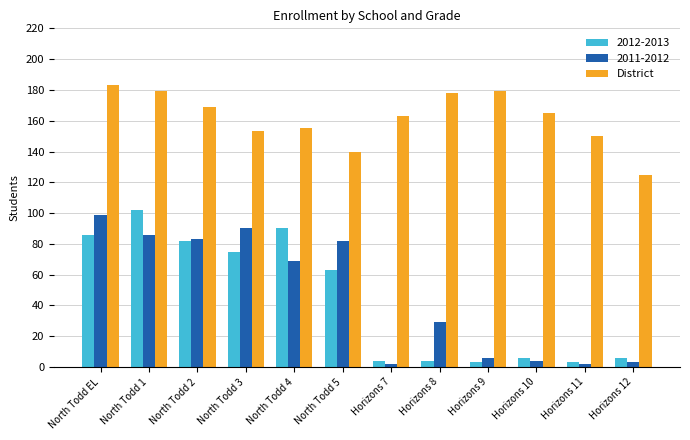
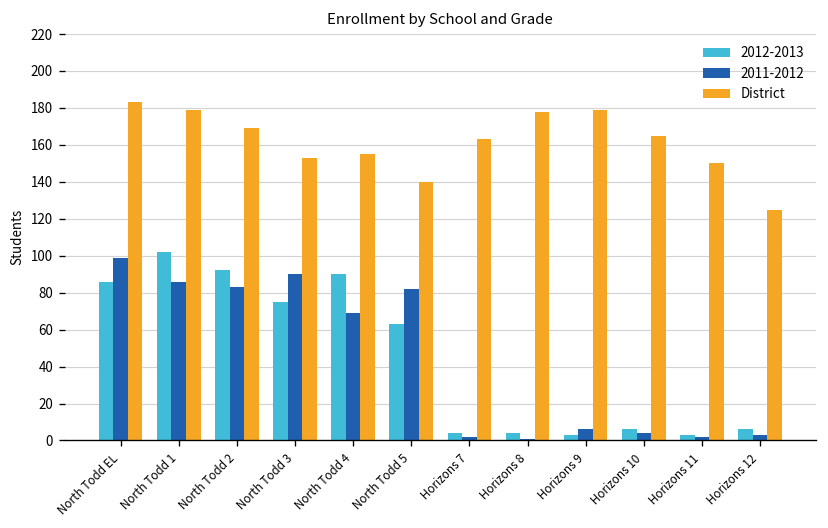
  {
    "2012-2013": {
      "North Todd EL": 86,
      "North Todd 1": 102,
-     "North Todd 2": 82,
+     "North Todd 2": 92,
      "North Todd 3": 75,
      "North Todd 4": 90,
      "North Todd 5": 63,
      "Horizons 7": 4,
      "Horizons 8": 4,
      "Horizons 9": 3,
      "Horizons 10": 6,
      "Horizons 11": 3,
      "Horizons 12": 6
    },
    "2011-2012": {
      "North Todd EL": 99,
      "North Todd 1": 86,
      "North Todd 2": 83,
      "North Todd 3": 90,
      "North Todd 4": 69,
      "North Todd 5": 82,
      "Horizons 7": 2,
-     "Horizons 8": 29,
+     "Horizons 8": 1,
      "Horizons 9": 6,
      "Horizons 10": 4,
      "Horizons 11": 2,
      "Horizons 12": 3
    },
    "District": {
      "North Todd EL": 183,
      "North Todd 1": 179,
      "North Todd 2": 169,
      "North Todd 3": 153,
      "North Todd 4": 155,
      "North Todd 5": 140,
      "Horizons 7": 163,
      "Horizons 8": 178,
      "Horizons 9": 179,
      "Horizons 10": 165,
      "Horizons 11": 150,
      "Horizons 12": 125
    }
  }
